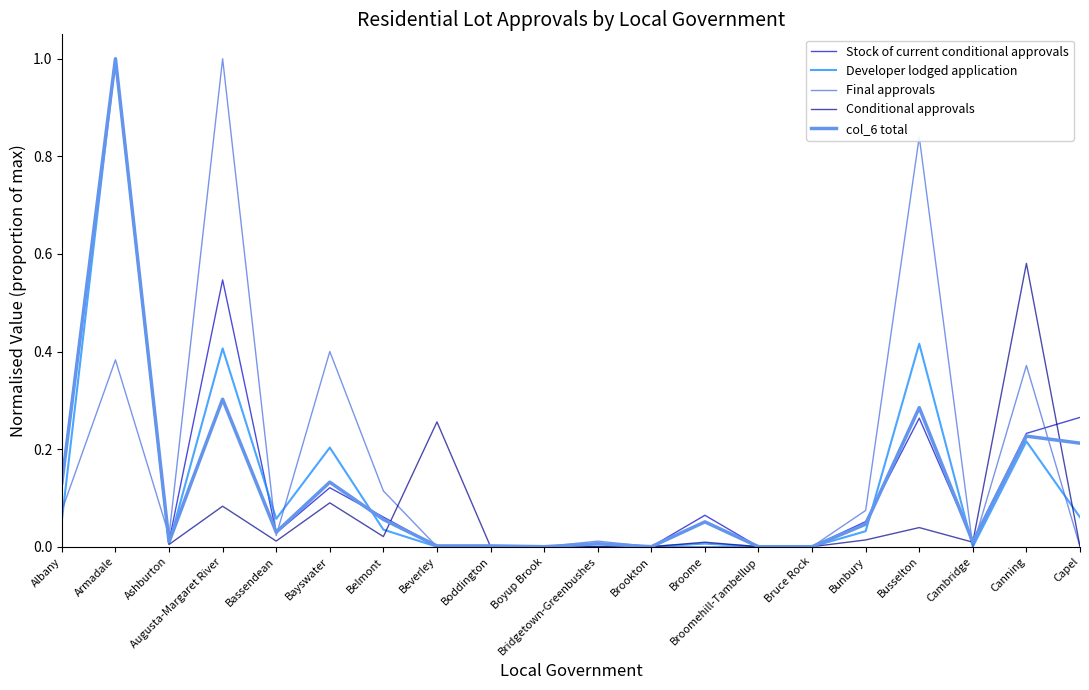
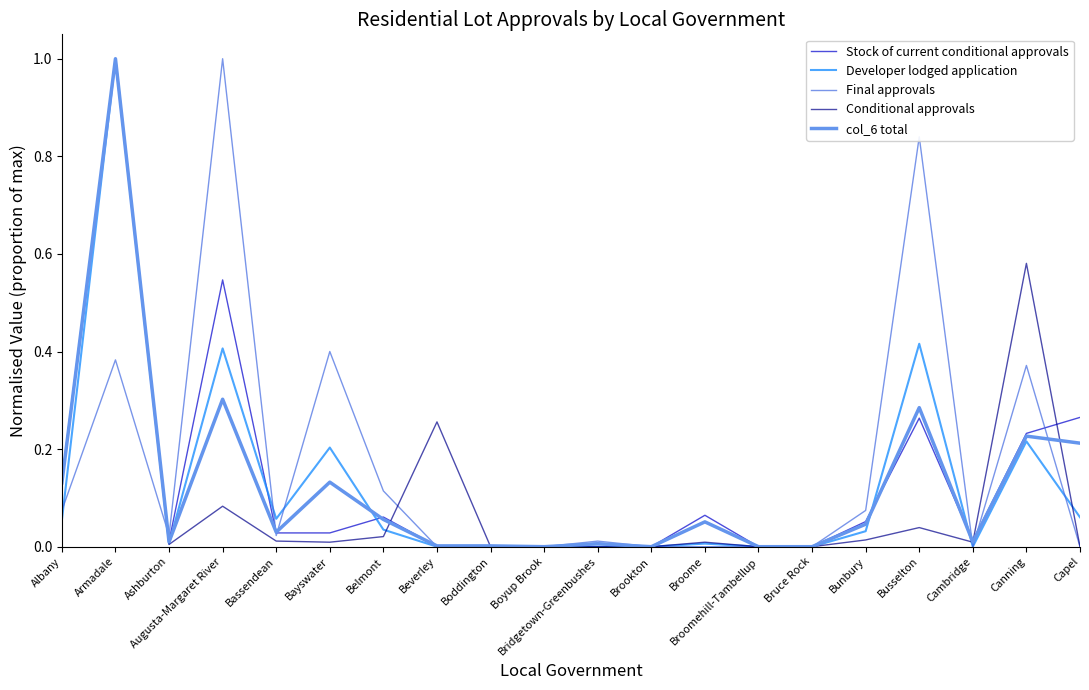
  {
    "Stock of current conditional approvals": {
      "Albany": 0.14,
      "Augusta-Margaret River": 0.55,
-     "Bayswater": 0.12,
+     "Bayswater": 0.03,
      "Broome": 0.06,
      "Bunbury": 0.05,
      "Busselton": 0.26,
      "Canning": 0.23,
      "Capel": 0.26
    },
    "Conditional approvals": {
      "Augusta-Margaret River": 0.08,
      "Bassendean": 0.01,
-     "Bayswater": 0.09,
+     "Bayswater": 0.01,
      "Belmont": 0.02,
      "Beverley": 0.26,
      "Bunbury": 0.01,
      "Busselton": 0.04,
      "Canning": 0.58
    }
  }
